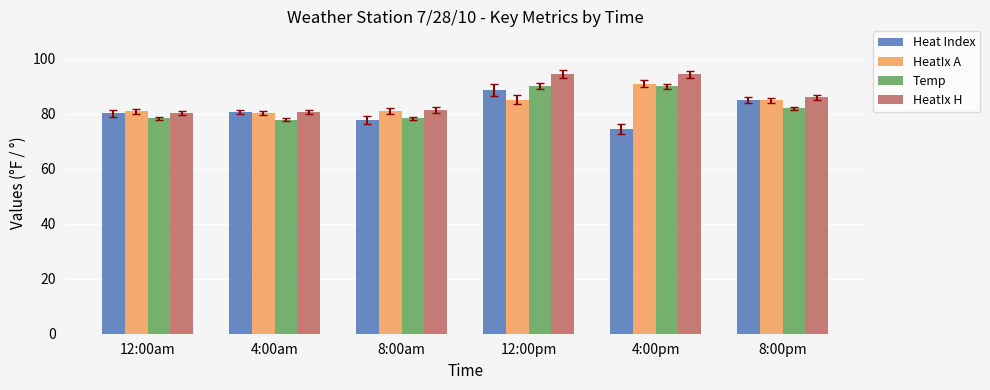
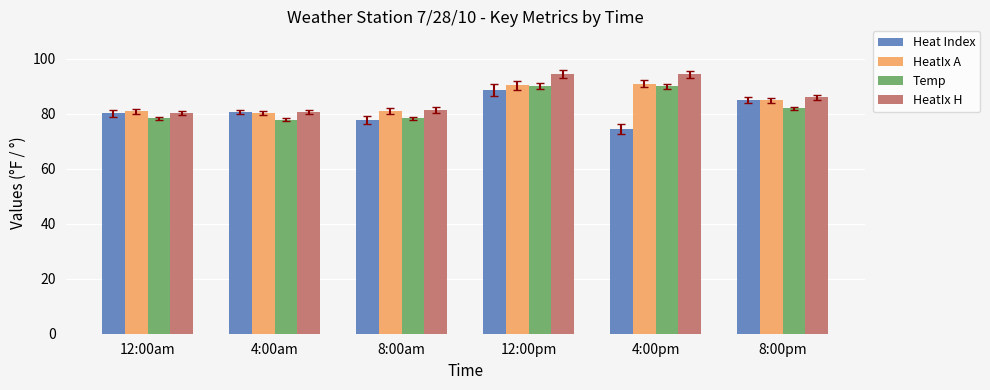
  {
    "Heat Index": {
      "12:00am": 80,
      "4:00am": 81,
      "8:00am": 78,
      "12:00pm": 89,
      "4:00pm": 75,
      "8:00pm": 85
    },
    "HeatIx A": {
      "12:00am": 81,
      "4:00am": 80,
      "8:00am": 81,
-     "12:00pm": 85,
+     "12:00pm": 90,
      "4:00pm": 91,
      "8:00pm": 85
    },
    "Temp": {
      "12:00am": 78,
      "4:00am": 78,
      "8:00am": 78,
      "12:00pm": 90,
      "4:00pm": 90,
      "8:00pm": 82
    },
    "HeatIx H": {
      "12:00am": 80,
      "4:00am": 81,
      "8:00am": 81,
      "12:00pm": 94,
      "4:00pm": 94,
      "8:00pm": 86
    }
  }
